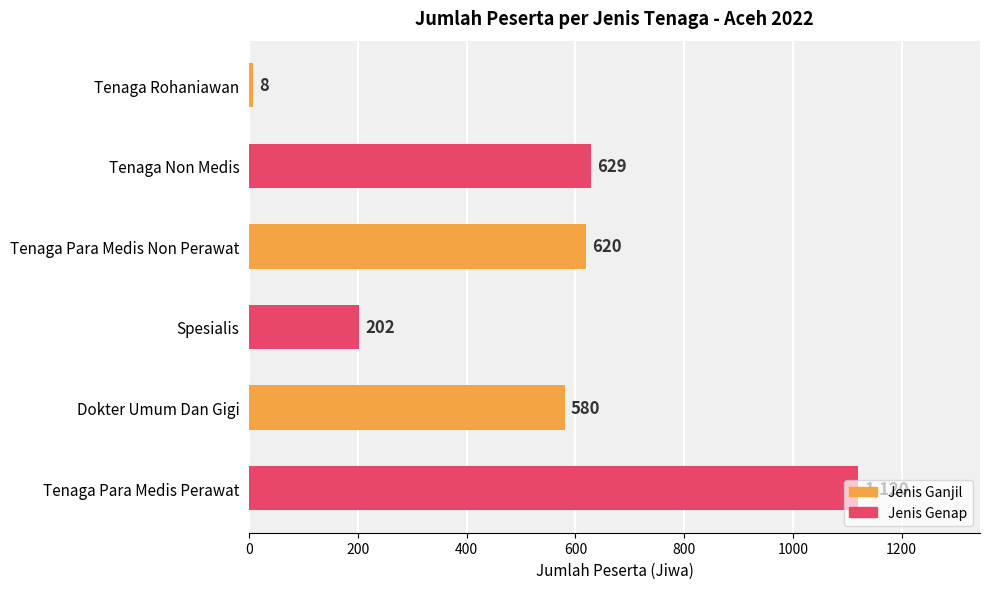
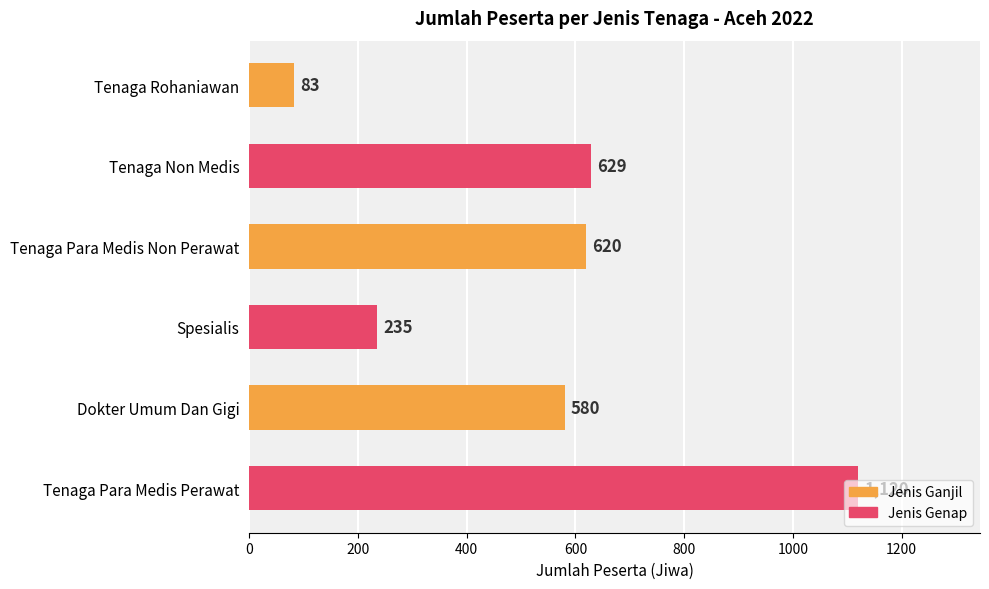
  {
-   "Tenaga Rohaniawan": 8,
+   "Tenaga Rohaniawan": 83,
    "Tenaga Non Medis": 629,
    "Tenaga Para Medis Non Perawat": 620,
-   "Spesialis": 202,
+   "Spesialis": 235,
    "Dokter Umum Dan Gigi": 580
  }
